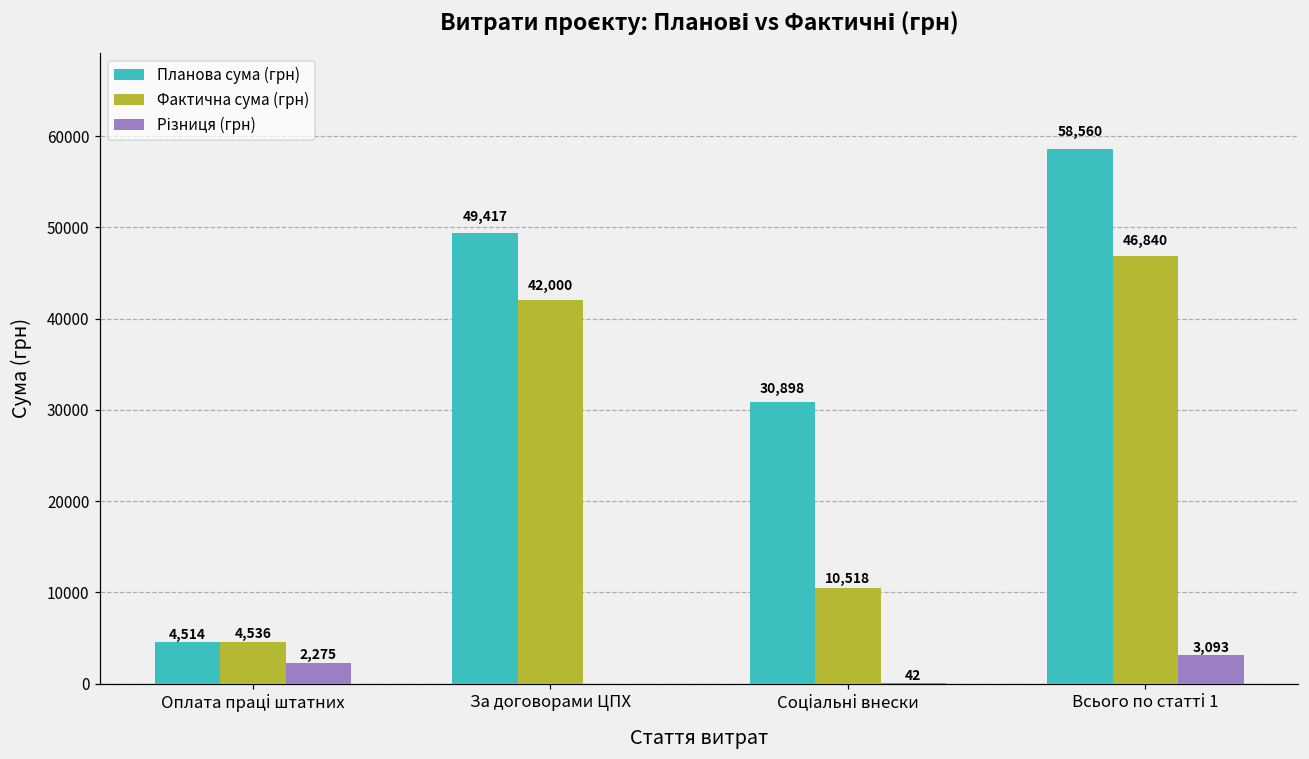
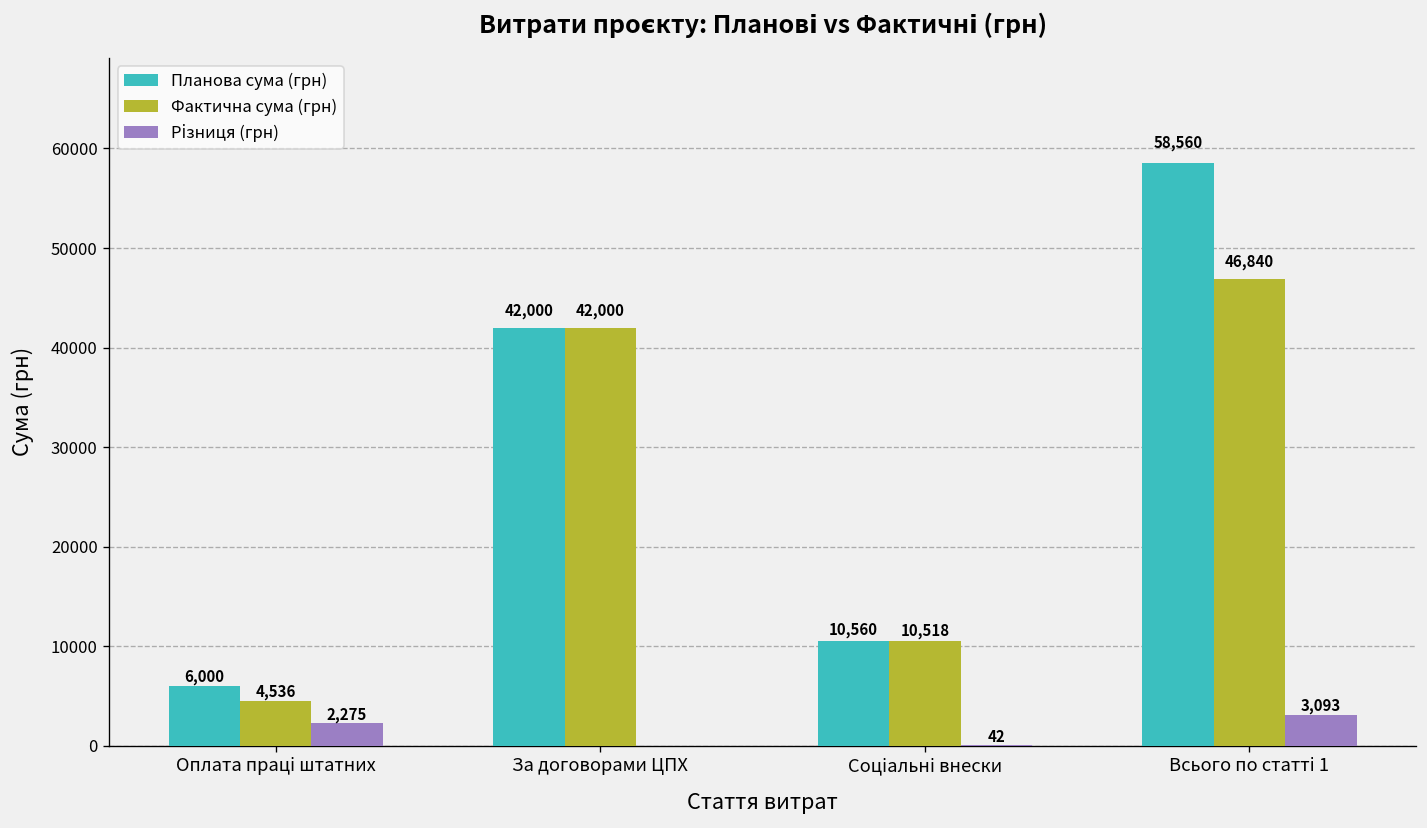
  {
    "Планова сума (грн)": {
-     "Оплата праці штатних": "4,514",
-     "За договорами ЦПХ": "49,417",
-     "Соціальні внески": "30,898",
+     "Оплата праці штатних": "6,000",
+     "За договорами ЦПХ": "42,000",
+     "Соціальні внески": "10,560",
      "Всього по статті 1": "58,560"
    },
    "Фактична сума (грн)": {
      "Оплата праці штатних": "4,536",
      "За договорами ЦПХ": "42,000",
      "Соціальні внески": "10,518",
      "Всього по статті 1": "46,840"
    },
    "Різниця (грн)": {
      "Оплата праці штатних": "2,275",
      "Соціальні внески": "42",
      "Всього по статті 1": "3,093"
    }
  }
